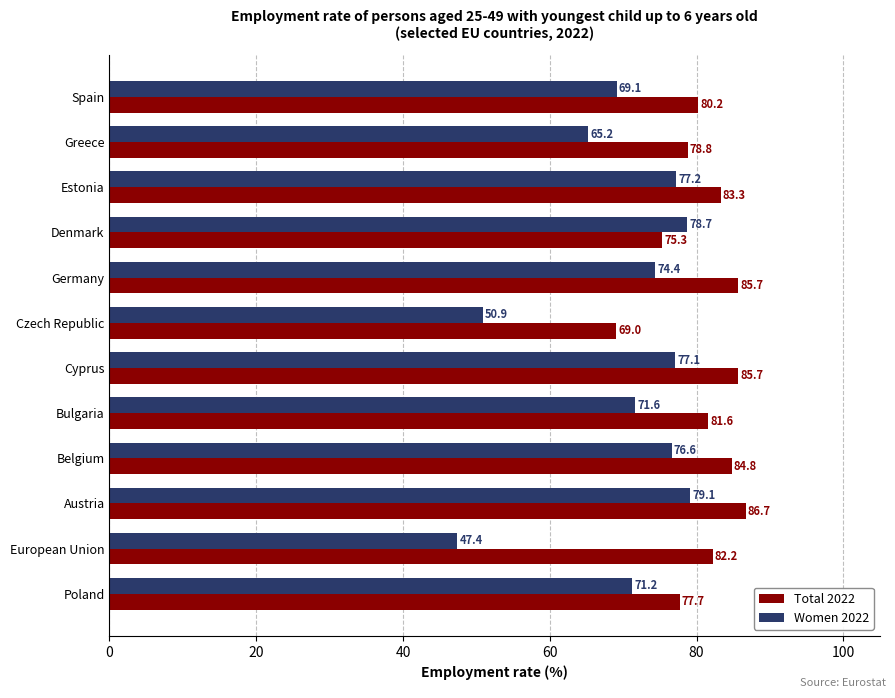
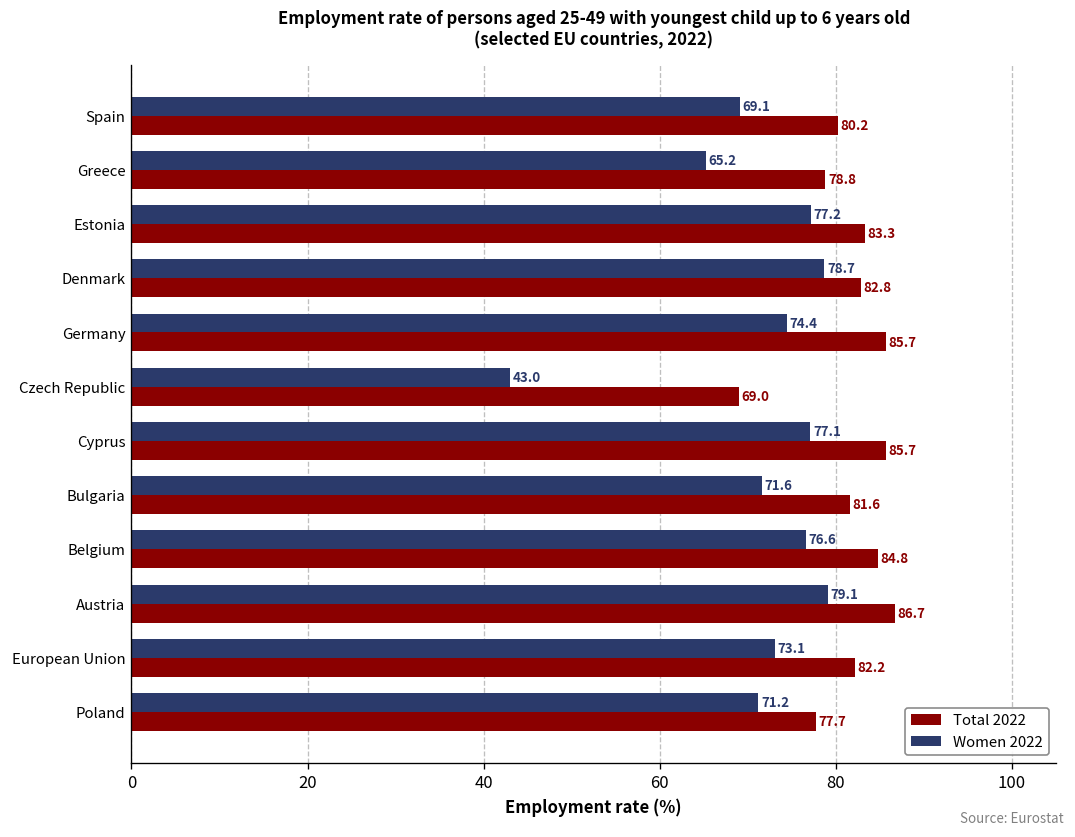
  {
    "Total 2022": {
      "Spain": 80.2,
      "Greece": 78.8,
      "Estonia": 83.3,
-     "Denmark": 75.3,
+     "Denmark": 82.8,
      "Germany": 85.7,
      "Czech Republic": 69.0,
      "Cyprus": 85.7,
      "Bulgaria": 81.6,
      "Belgium": 84.8,
      "Austria": 86.7,
      "European Union": 82.2,
      "Poland": 77.7
    },
    "Women 2022": {
      "Spain": 69.1,
      "Greece": 65.2,
      "Estonia": 77.2,
      "Denmark": 78.7,
      "Germany": 74.4,
-     "Czech Republic": 50.9,
+     "Czech Republic": 43.0,
      "Cyprus": 77.1,
      "Bulgaria": 71.6,
      "Belgium": 76.6,
      "Austria": 79.1,
-     "European Union": 47.4,
+     "European Union": 73.1,
      "Poland": 71.2
    }
  }
